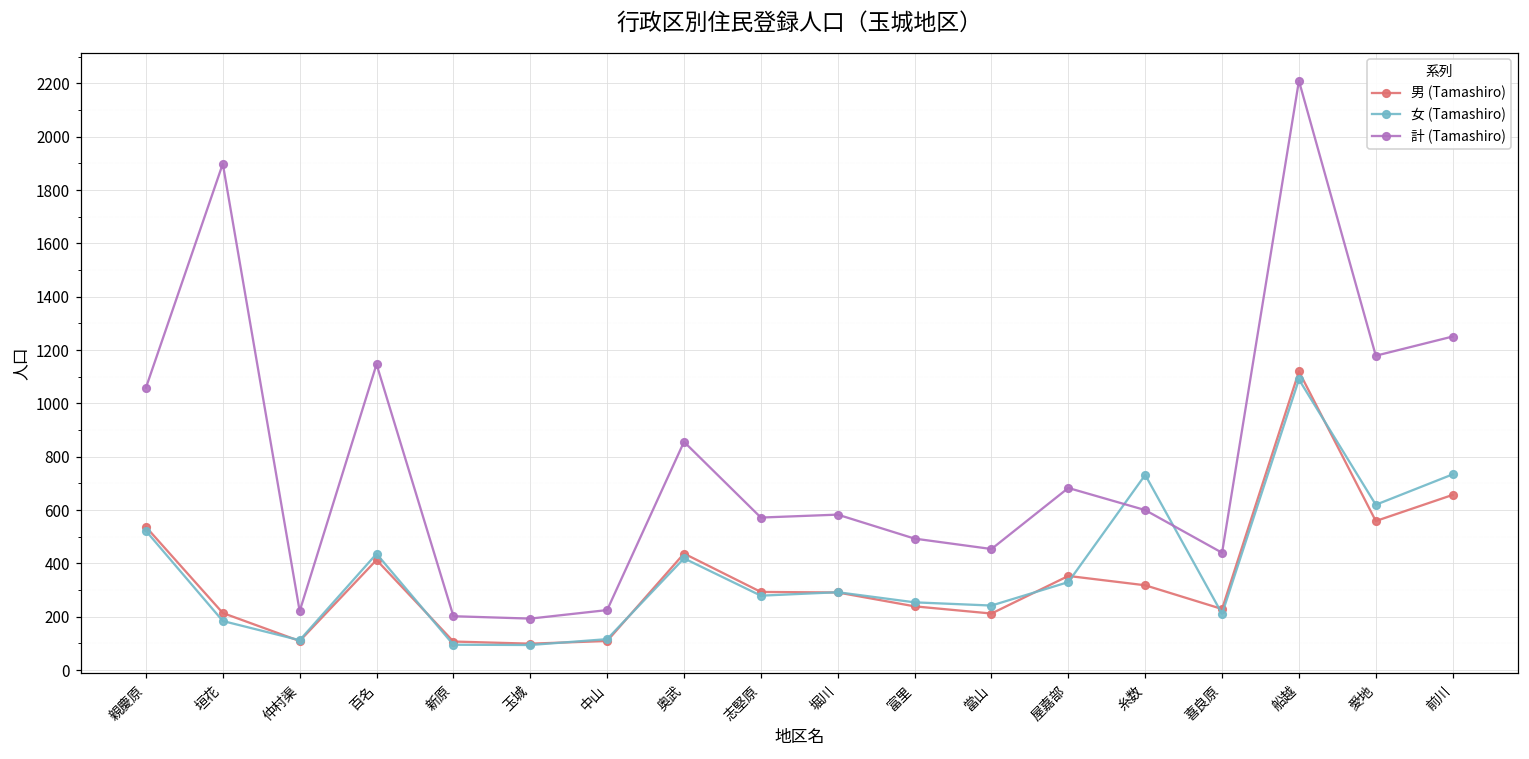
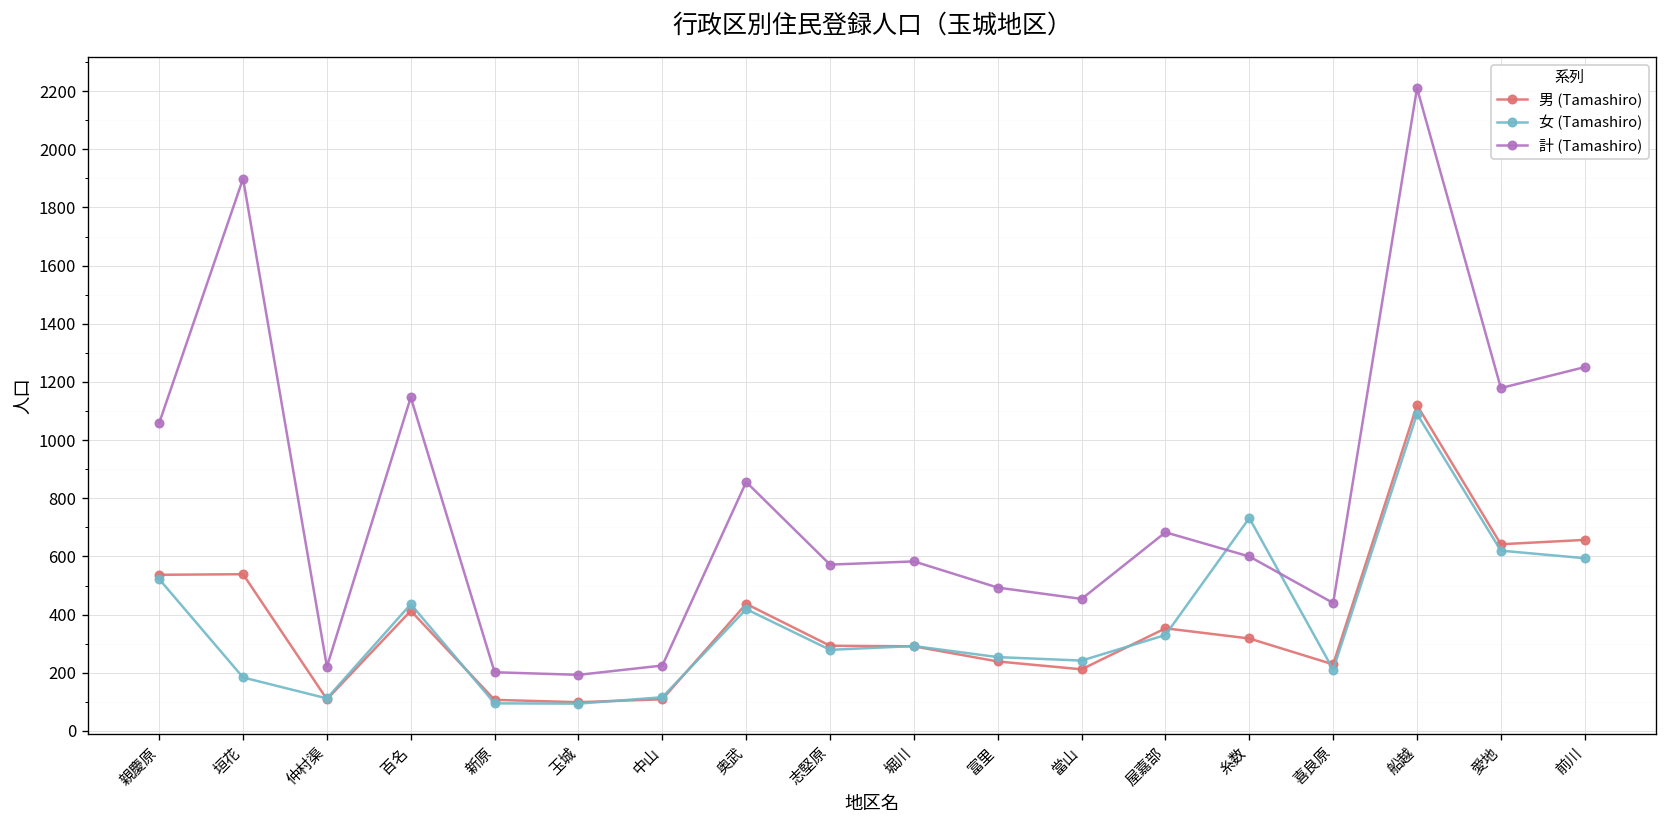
  {
    "男 (Tamashiro)": {
      "親慶原": 540,
-     "垣花": 210,
+     "垣花": 540,
      "百名": 410,
      "新原": 110,
      "奥武": 440,
      "志堅原": 290,
      "富里": 240,
      "當山": 210,
      "屋嘉部": 350,
      "糸数": 320,
      "喜良原": 230,
      "船越": 1120,
-     "愛地": 560,
+     "愛地": 640,
      "前川": 660
    },
    "女 (Tamashiro)": {
      "親慶原": 520,
      "垣花": 180,
      "百名": 440,
      "新原": 100,
      "奥武": 420,
      "志堅原": 280,
      "富里": 250,
      "當山": 240,
      "屋嘉部": 330,
      "糸数": 730,
      "喜良原": 210,
      "船越": 1090,
      "愛地": 620,
-     "前川": 730
+     "前川": 590
    },
    "計 (Tamashiro)": {
      "親慶原": 1060,
      "垣花": 1900,
      "仲村渠": 220,
      "百名": 1150,
      "新原": 200,
      "玉城": 190,
      "中山": 230,
      "奥武": 860,
      "志堅原": 570,
      "堀川": 580,
      "富里": 490,
      "當山": 450,
      "屋嘉部": 680,
      "糸数": 600,
      "喜良原": 440,
      "船越": 2210,
      "愛地": 1180,
      "前川": 1250
    }
  }
